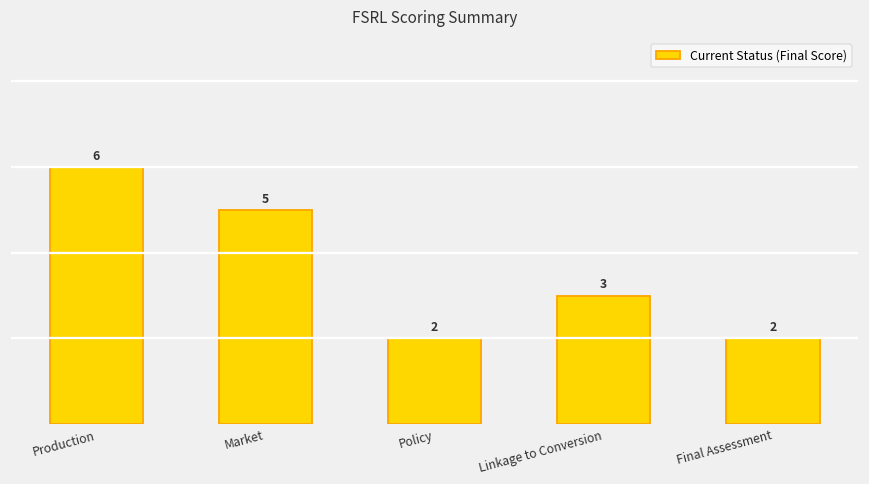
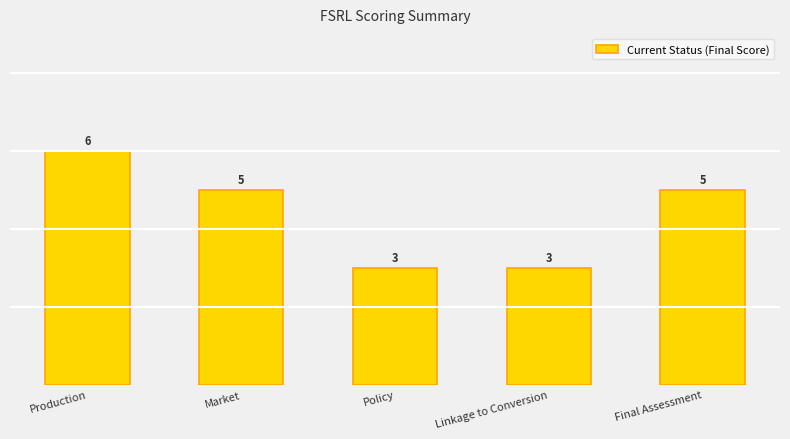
  {
    "Production": 6,
    "Market": 5,
-   "Policy": 2,
+   "Policy": 3,
    "Linkage to Conversion": 3,
-   "Final Assessment": 2
+   "Final Assessment": 5
  }
